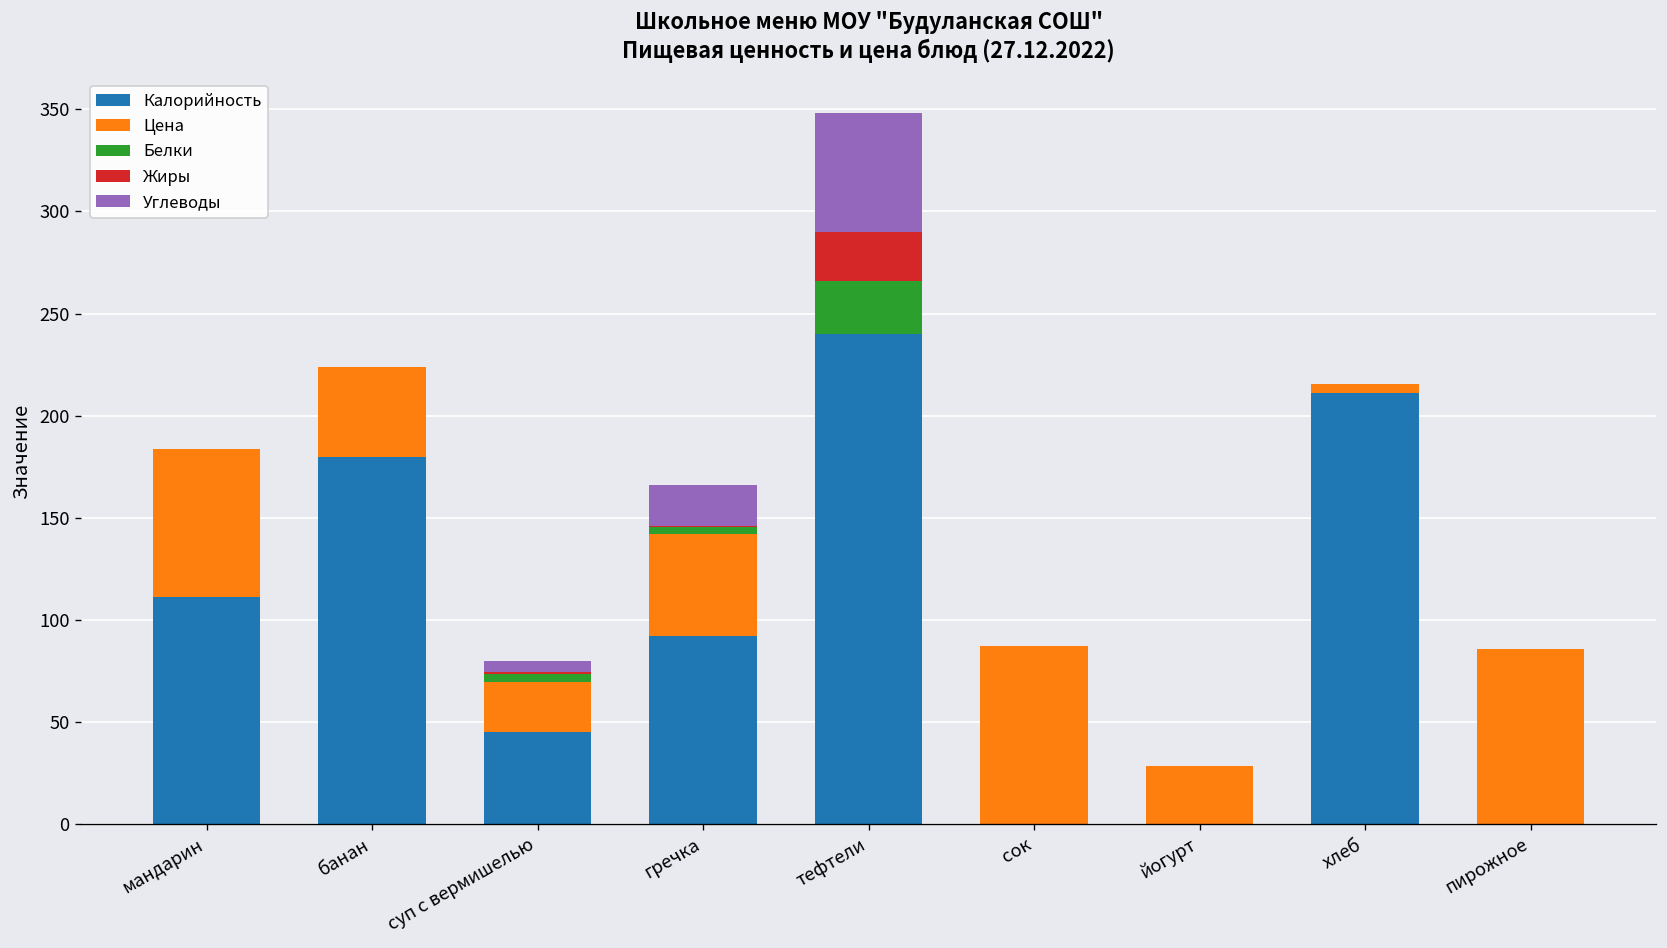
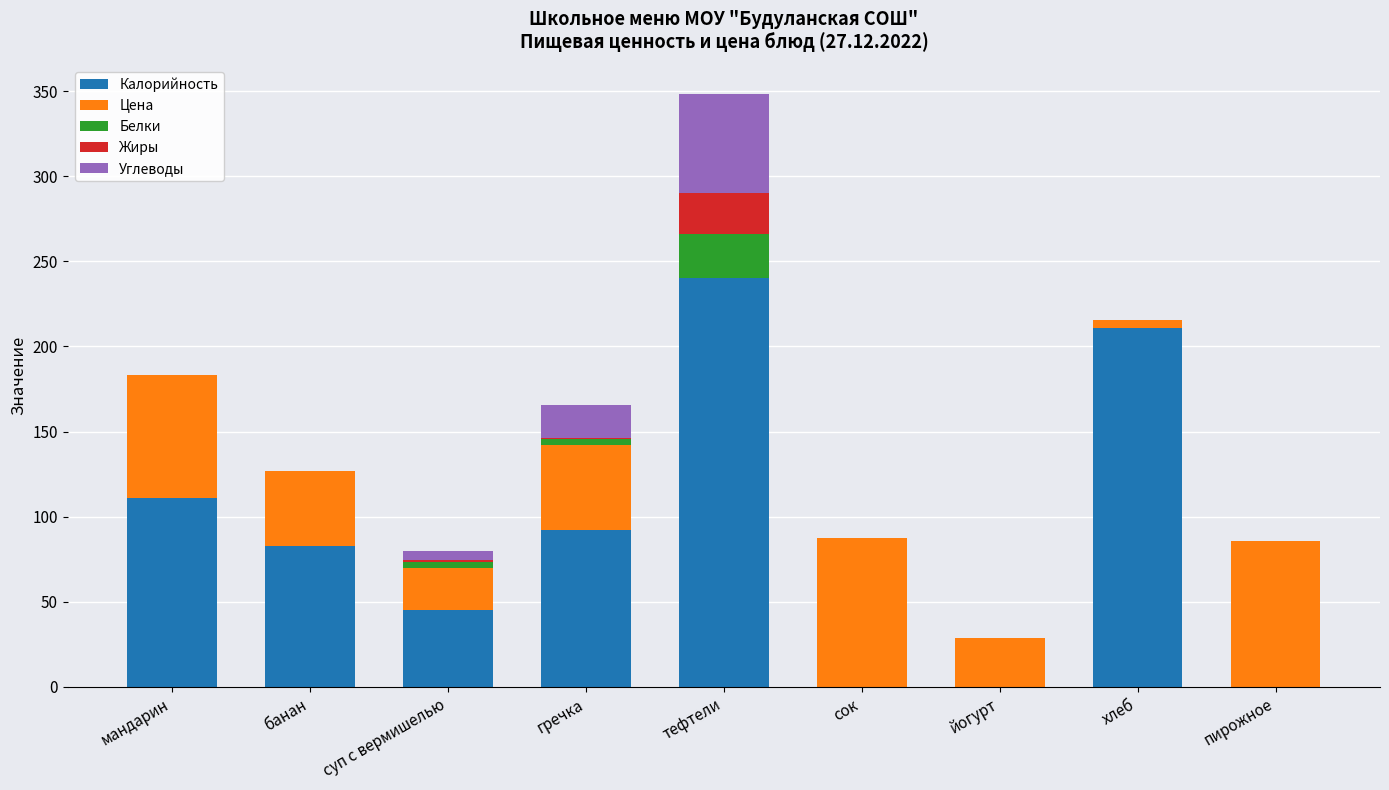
  {
    "Калорийность": {
      "мандарин": 111,
-     "банан": 180,
+     "банан": 83,
      "суп с вермишелью": 45,
      "гречка": 92,
      "тефтели": 240,
      "сок": 0,
      "йогурт": 0,
      "хлеб": 211,
      "пирожное": 0
    },
    "Цена": {
      "мандарин": 72,
      "банан": 44,
      "суп с вермишелью": 25,
      "гречка": 50,
      "тефтели": 0,
      "сок": 87,
      "йогурт": 29,
      "хлеб": 4,
      "пирожное": 86
    },
    "Белки": {
      "мандарин": 0,
      "банан": 0,
      "суп с вермишелью": 4,
      "гречка": 3,
      "тефтели": 26,
      "сок": 0,
      "йогурт": 0,
      "хлеб": 0,
      "пирожное": 0
    },
    "Жиры": {
      "мандарин": 0,
      "банан": 0,
      "тефтели": 24,
      "сок": 0,
      "йогурт": 0,
      "хлеб": 0,
      "пирожное": 0
    },
    "Углеводы": {
      "мандарин": 0,
      "банан": 0,
      "суп с вермишелью": 6,
      "гречка": 20,
      "тефтели": 58,
      "сок": 0,
      "йогурт": 0,
      "хлеб": 0,
      "пирожное": 0
    }
  }
